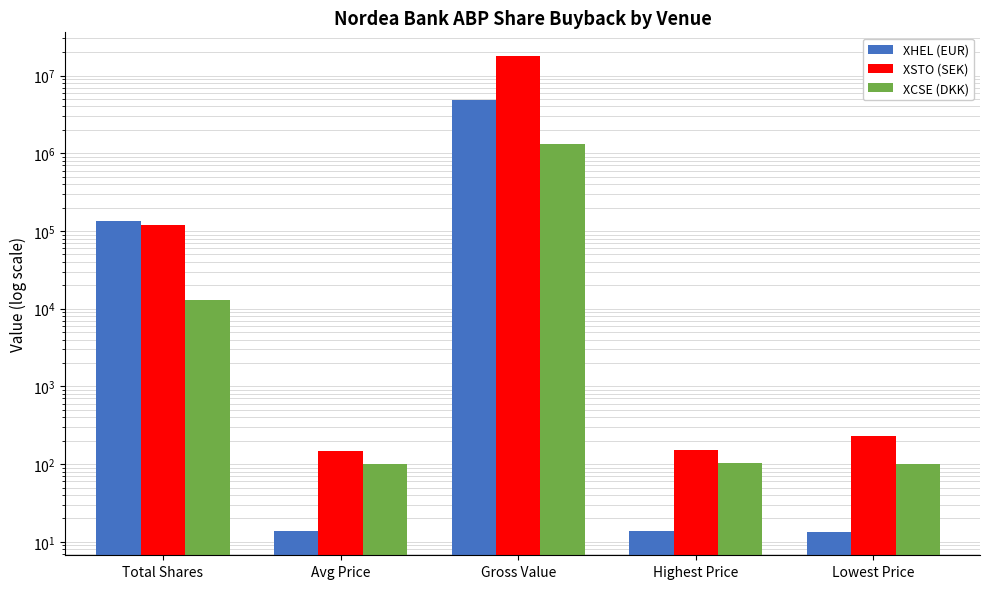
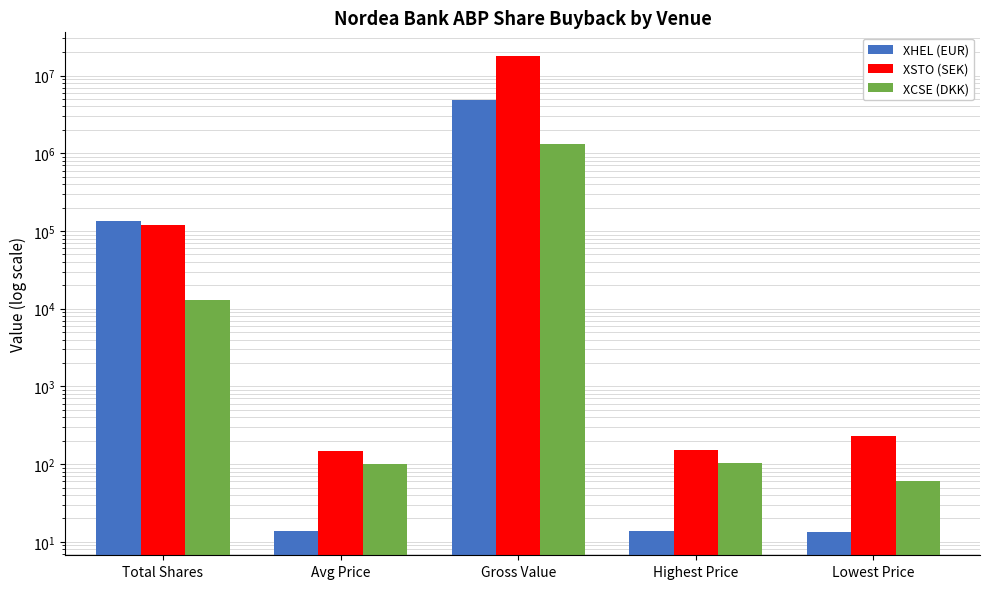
  {
    "XHEL (EUR)": {
      "Total Shares": 130000,
      "Avg Price": 14,
      "Gross Value": 5000000,
      "Highest Price": 14,
      "Lowest Price": 14
    },
    "XSTO (SEK)": {
      "Total Shares": 120000,
      "Avg Price": 150,
      "Gross Value": 18000000,
      "Highest Price": 150,
      "Lowest Price": 230
    },
    "XCSE (DKK)": {
      "Total Shares": 13000,
      "Avg Price": 100,
      "Gross Value": 1300000,
      "Highest Price": 100,
-     "Lowest Price": 100
+     "Lowest Price": 60
    }
  }
